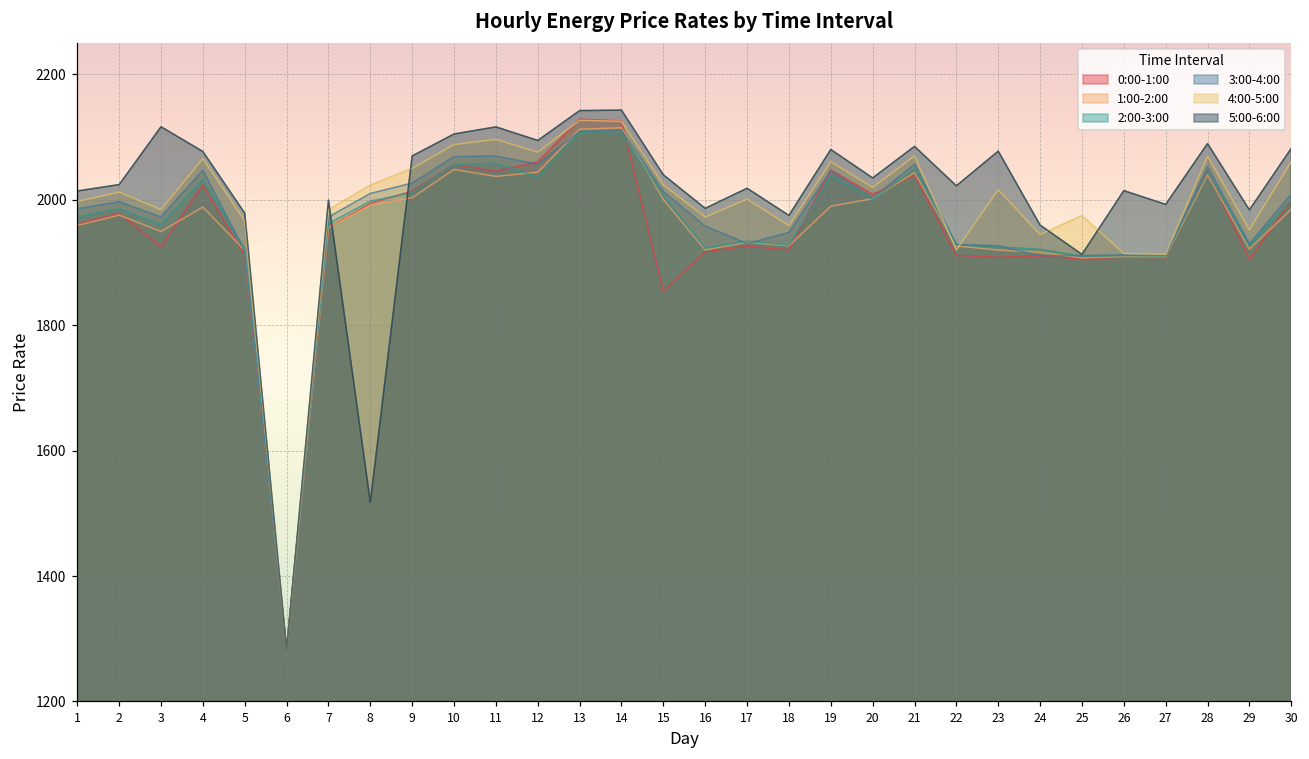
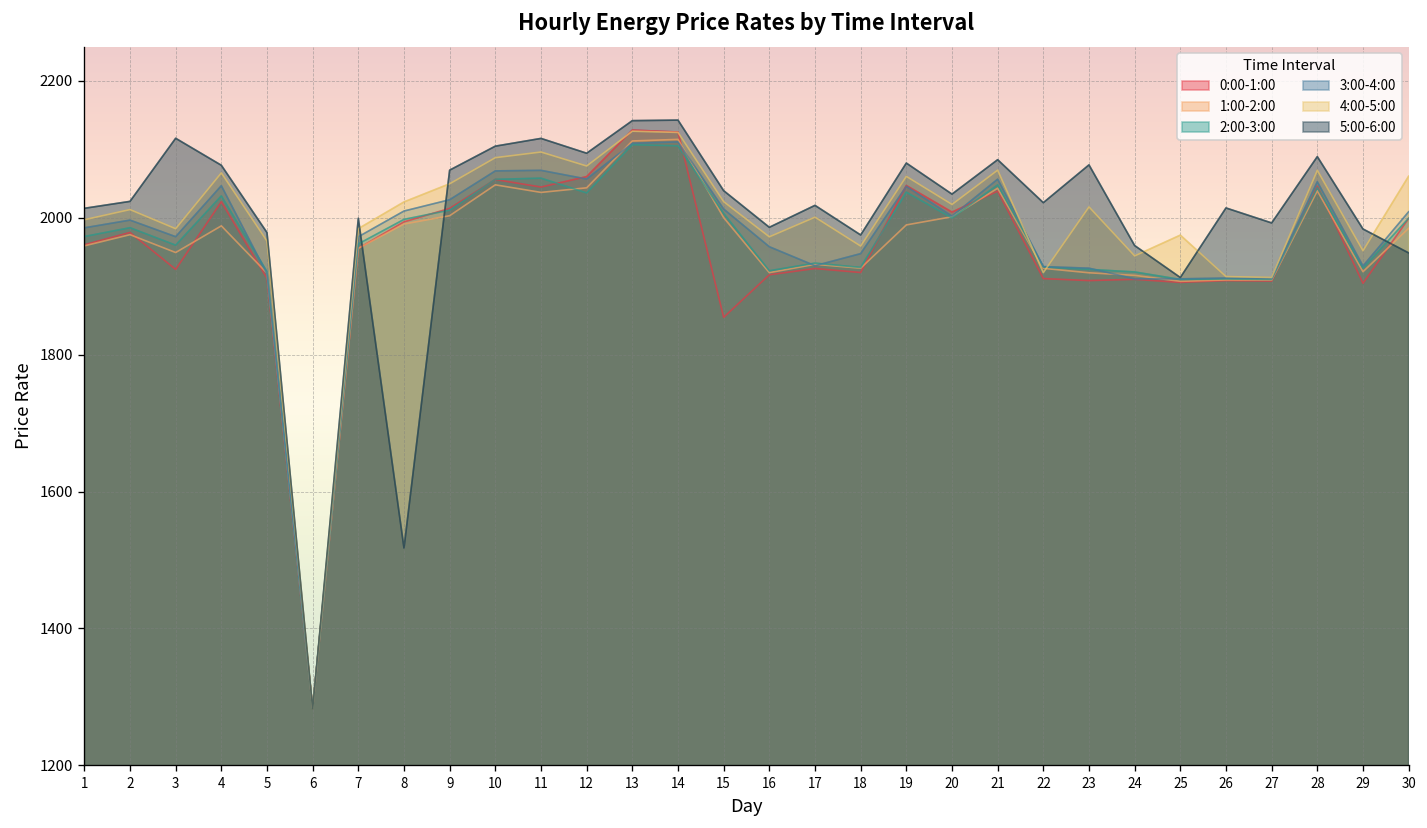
  {
    "0:00-1:00": {
      "3": 1920,
      "4": 2020,
      "5": 1910,
      "11": 2040,
      "15": 1850,
      "18": 1920,
      "20": 2010,
      "22": 1910,
      "23": 1910,
      "29": 1900
    },
    "5:00-6:00": {
      "1": 2010,
      "2": 2020,
      "3": 2120,
      "4": 2080,
      "5": 1980,
      "7": 2000,
      "8": 1520,
      "9": 2070,
      "10": 2100,
      "11": 2120,
      "12": 2090,
      "13": 2140,
      "14": 2140,
      "15": 2040,
      "16": 1990,
      "17": 2020,
      "18": 1970,
      "19": 2080,
      "20": 2030,
      "21": 2080,
      "22": 2020,
      "23": 2080,
      "24": 1960,
      "26": 2010,
      "27": 1990,
      "28": 2090,
      "29": 1980,
-     "30": 2080
+     "30": 1950
    }
  }
